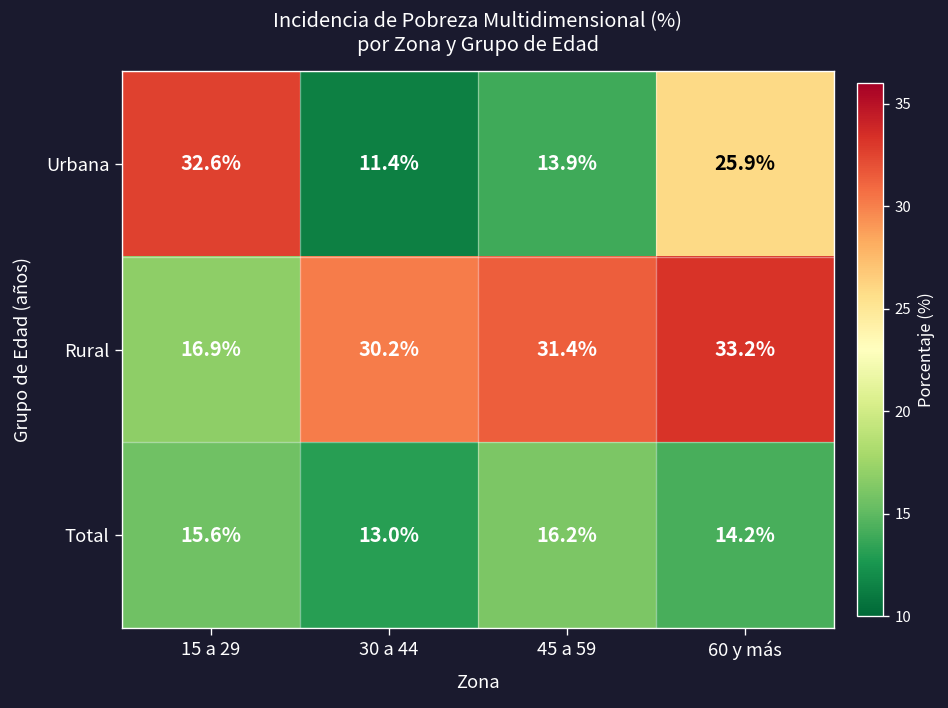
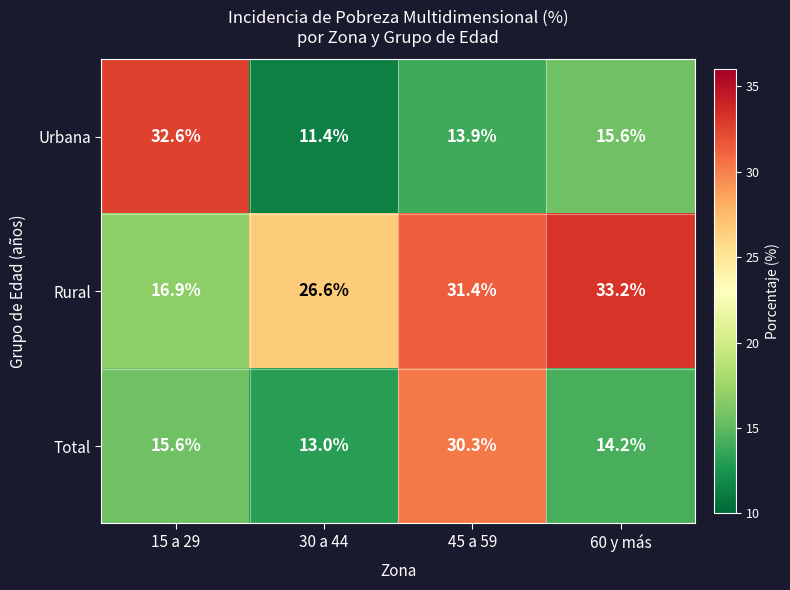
  {
    "Urbana": {
      "15 a 29": "32.6%",
      "30 a 44": "11.4%",
      "45 a 59": "13.9%",
-     "60 y más": "25.9%"
+     "60 y más": "15.6%"
    },
    "Rural": {
      "15 a 29": "16.9%",
-     "30 a 44": "30.2%",
+     "30 a 44": "26.6%",
      "45 a 59": "31.4%",
      "60 y más": "33.2%"
    },
    "Total": {
      "15 a 29": "15.6%",
      "30 a 44": "13.0%",
-     "45 a 59": "16.2%",
+     "45 a 59": "30.3%",
      "60 y más": "14.2%"
    }
  }
